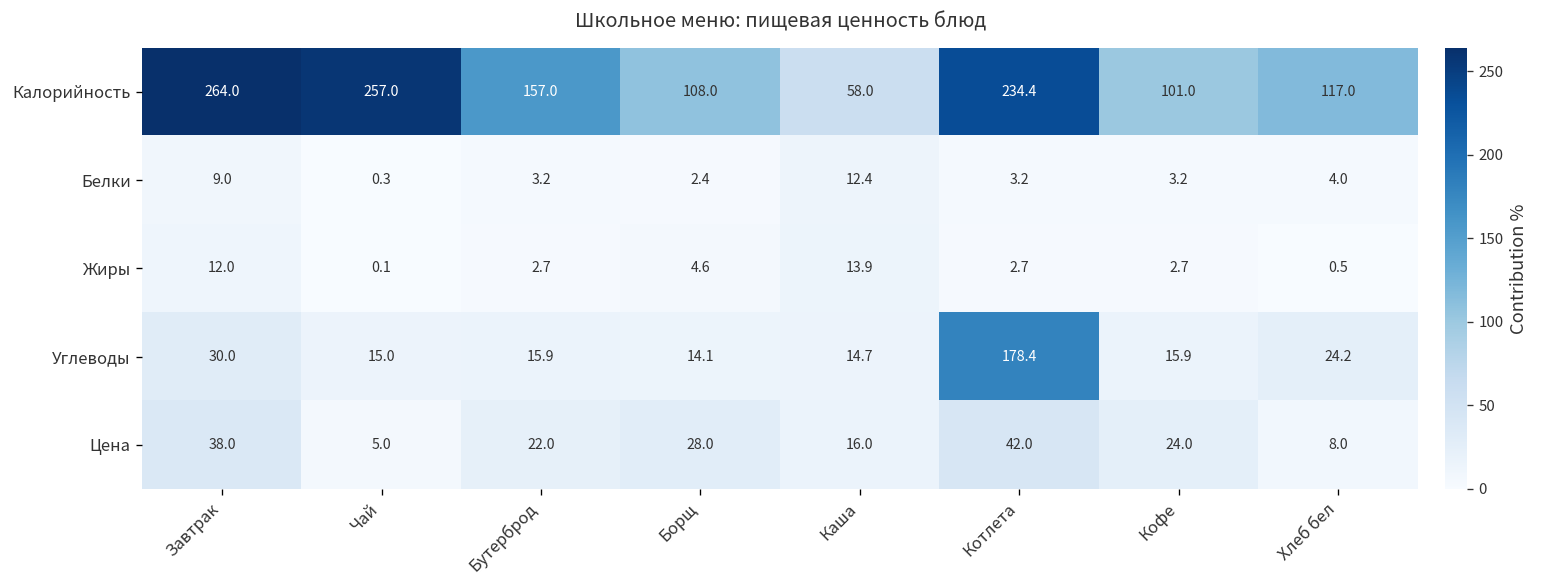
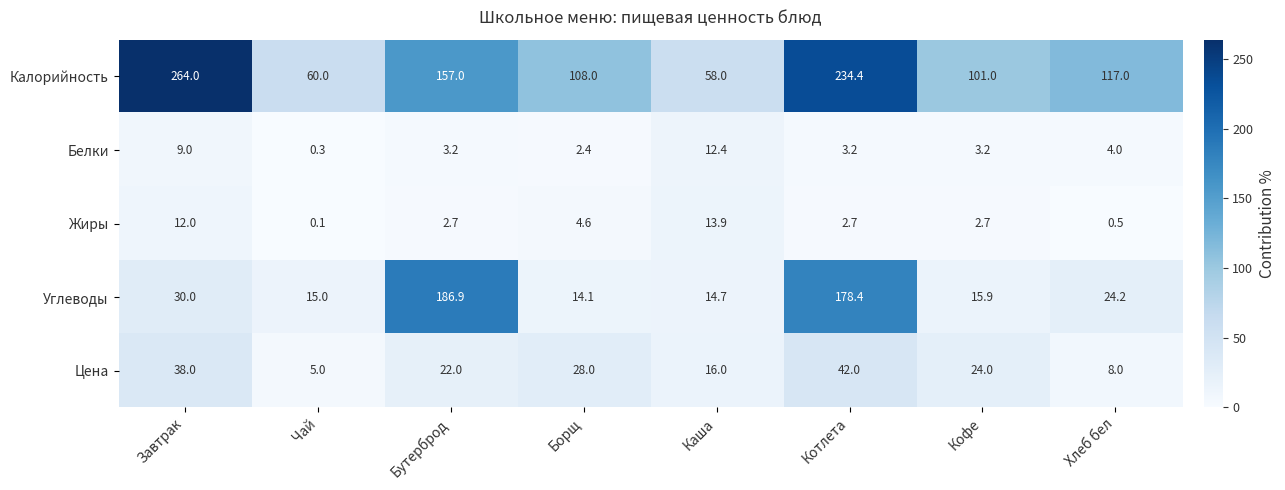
  {
    "Калорийность": {
      "Завтрак": 264.0,
-     "Чай": 257.0,
+     "Чай": 60.0,
      "Бутерброд": 157.0,
      "Борщ": 108.0,
      "Каша": 58.0,
      "Котлета": 234.4,
      "Кофе": 101.0,
      "Хлеб бел": 117.0
    },
    "Белки": {
      "Завтрак": 9.0,
      "Чай": 0.3,
      "Бутерброд": 3.2,
      "Борщ": 2.4,
      "Каша": 12.4,
      "Котлета": 3.2,
      "Кофе": 3.2,
      "Хлеб бел": 4.0
    },
    "Жиры": {
      "Завтрак": 12.0,
      "Чай": 0.1,
      "Бутерброд": 2.7,
      "Борщ": 4.6,
      "Каша": 13.9,
      "Котлета": 2.7,
      "Кофе": 2.7,
      "Хлеб бел": 0.5
    },
    "Углеводы": {
      "Завтрак": 30.0,
      "Чай": 15.0,
-     "Бутерброд": 15.9,
+     "Бутерброд": 186.9,
      "Борщ": 14.1,
      "Каша": 14.7,
      "Котлета": 178.4,
      "Кофе": 15.9,
      "Хлеб бел": 24.2
    },
    "Цена": {
      "Завтрак": 38.0,
      "Чай": 5.0,
      "Бутерброд": 22.0,
      "Борщ": 28.0,
      "Каша": 16.0,
      "Котлета": 42.0,
      "Кофе": 24.0,
      "Хлеб бел": 8.0
    }
  }
